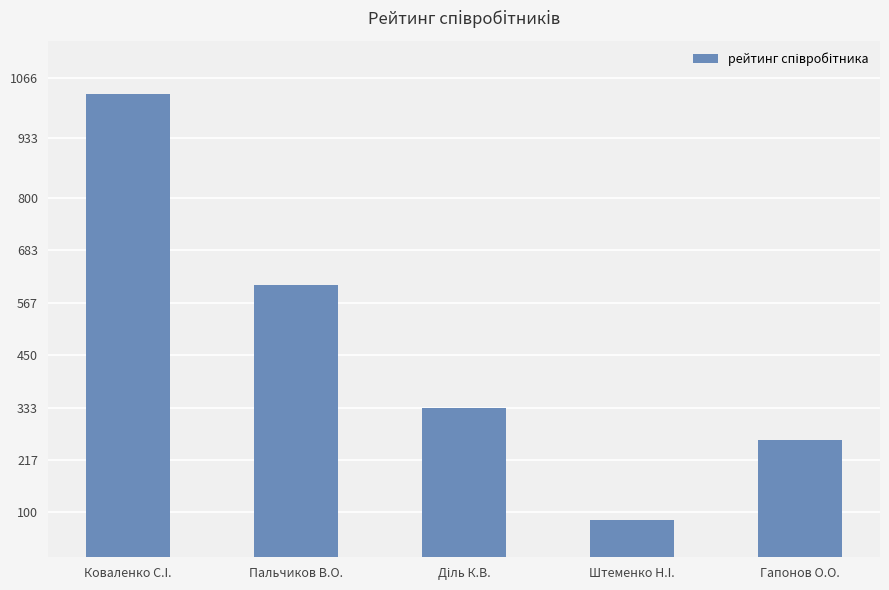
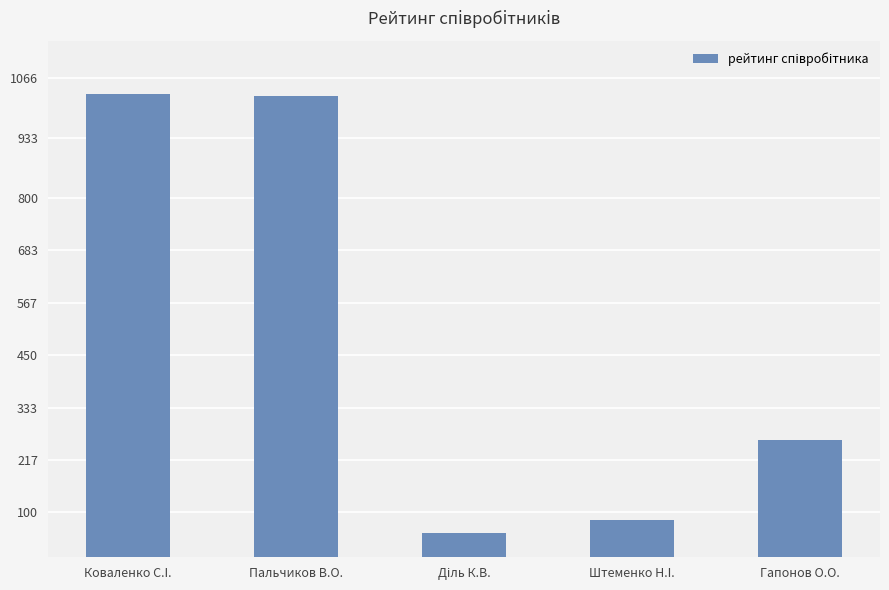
  {
    "Коваленко С.І.": 1030,
-   "Пальчиков В.О.": 610,
-   "Діль К.В.": 330,
+   "Пальчиков В.О.": 1030,
+   "Діль К.В.": 60,
    "Штеменко Н.І.": 80,
    "Гапонов О.О.": 260
  }
